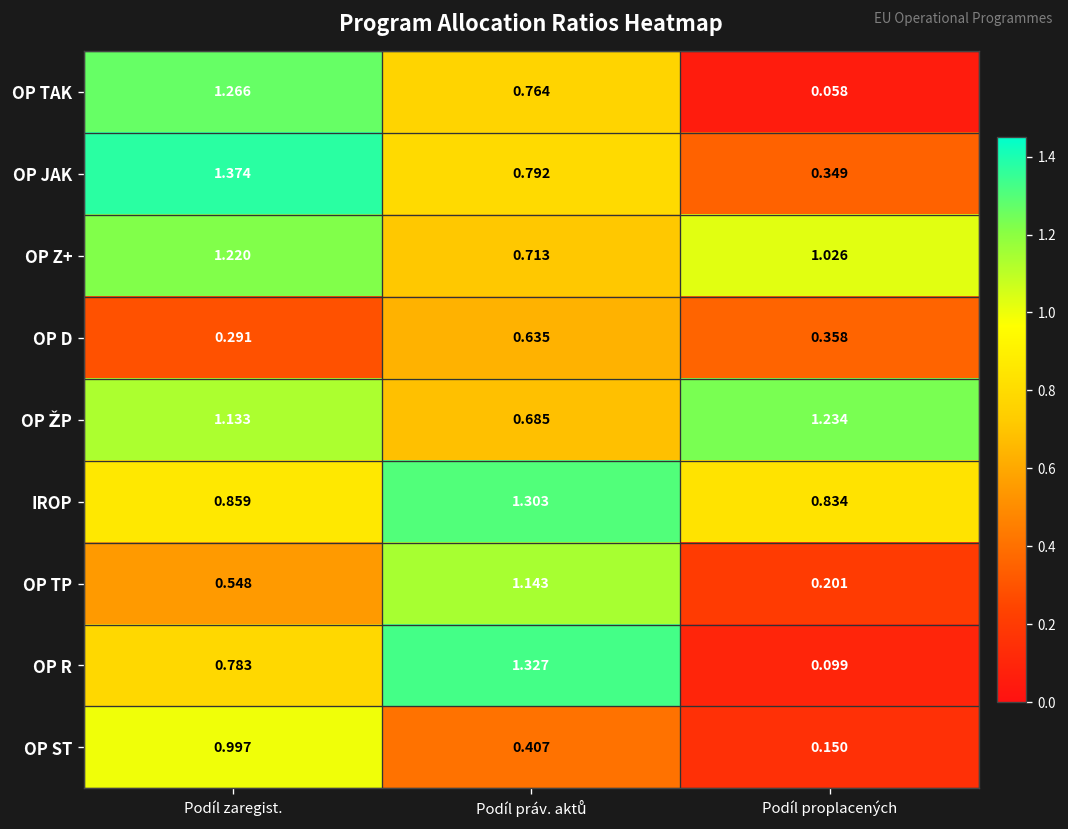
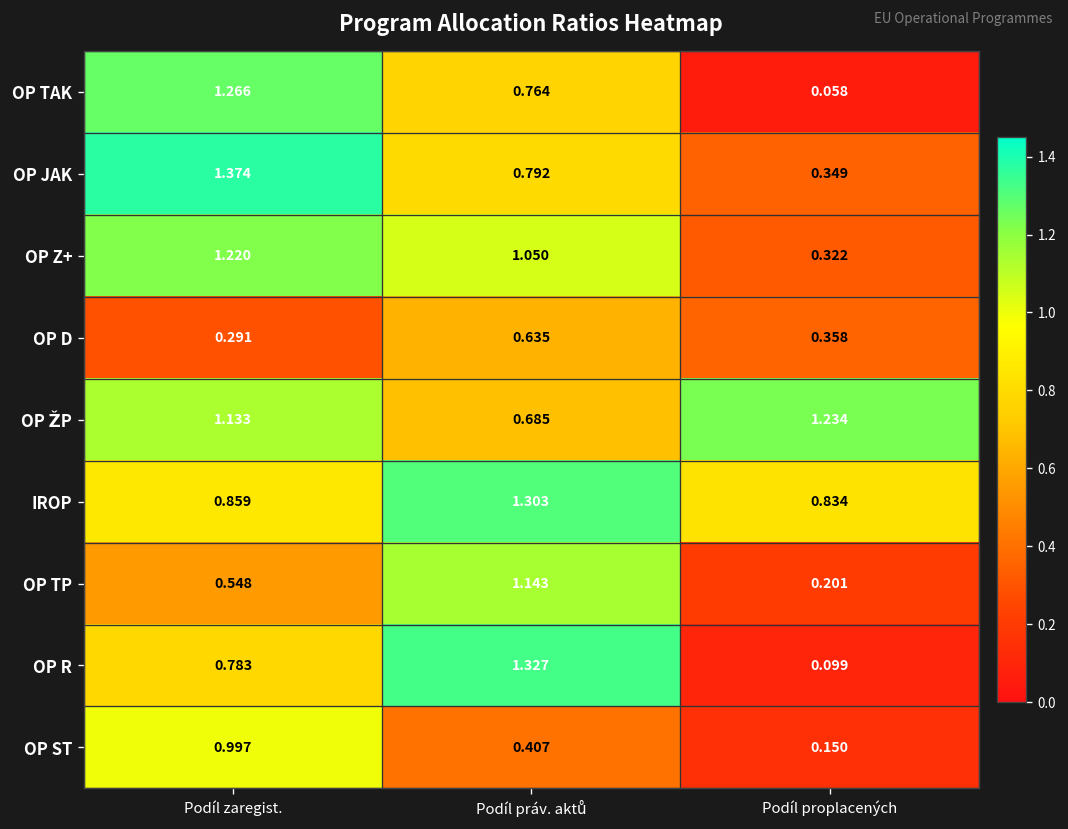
  {
    "OP TAK": {
      "Podíl zaregist.": 1.266,
      "Podíl práv. aktů": 0.764,
      "Podíl proplacených": 0.058
    },
    "OP JAK": {
      "Podíl zaregist.": 1.374,
      "Podíl práv. aktů": 0.792,
      "Podíl proplacených": 0.349
    },
    "OP Z+": {
      "Podíl zaregist.": 1.220,
-     "Podíl práv. aktů": 0.713,
-     "Podíl proplacených": 1.026
+     "Podíl práv. aktů": 1.050,
+     "Podíl proplacených": 0.322
    },
    "OP D": {
      "Podíl zaregist.": 0.291,
      "Podíl práv. aktů": 0.635,
      "Podíl proplacených": 0.358
    },
    "OP ŽP": {
      "Podíl zaregist.": 1.133,
      "Podíl práv. aktů": 0.685,
      "Podíl proplacených": 1.234
    },
    "IROP": {
      "Podíl zaregist.": 0.859,
      "Podíl práv. aktů": 1.303,
      "Podíl proplacených": 0.834
    },
    "OP TP": {
      "Podíl zaregist.": 0.548,
      "Podíl práv. aktů": 1.143,
      "Podíl proplacených": 0.201
    },
    "OP R": {
      "Podíl zaregist.": 0.783,
      "Podíl práv. aktů": 1.327,
      "Podíl proplacených": 0.099
    },
    "OP ST": {
      "Podíl zaregist.": 0.997,
      "Podíl práv. aktů": 0.407,
      "Podíl proplacených": 0.150
    }
  }
